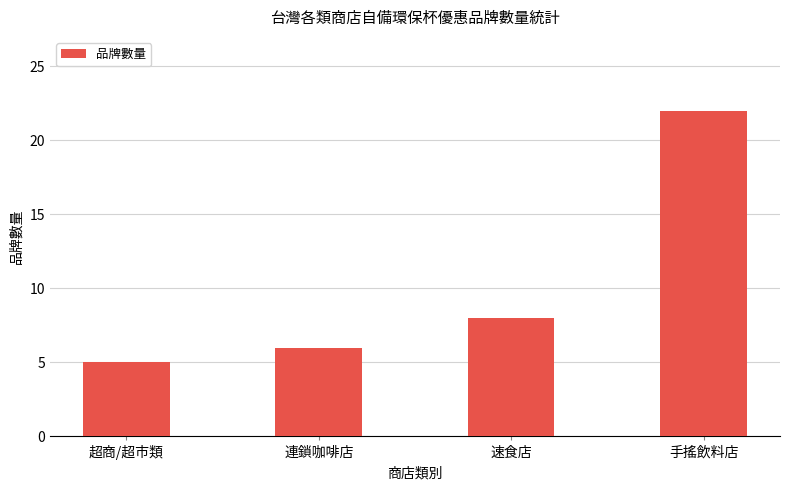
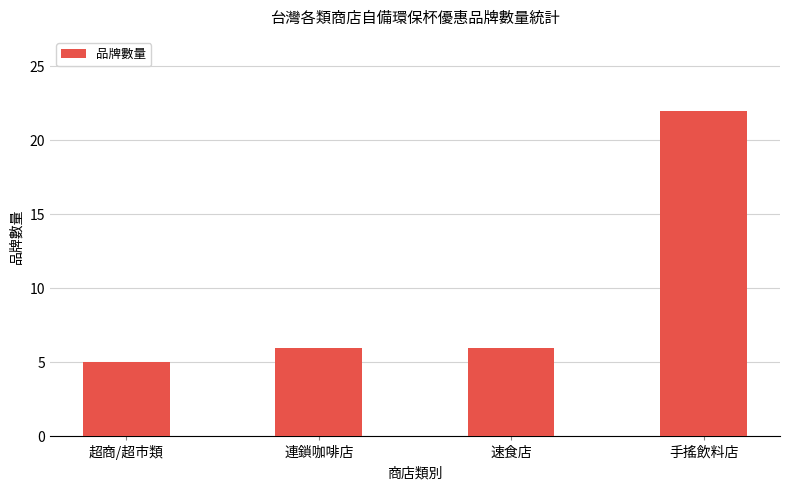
  {
    "超商/超市類": 5,
    "連鎖咖啡店": 6,
-   "速食店": 8,
+   "速食店": 6,
    "手搖飲料店": 22
  }
